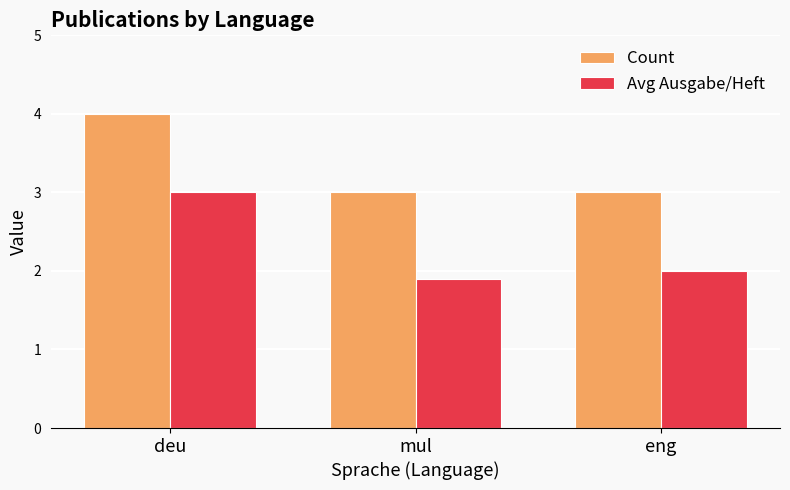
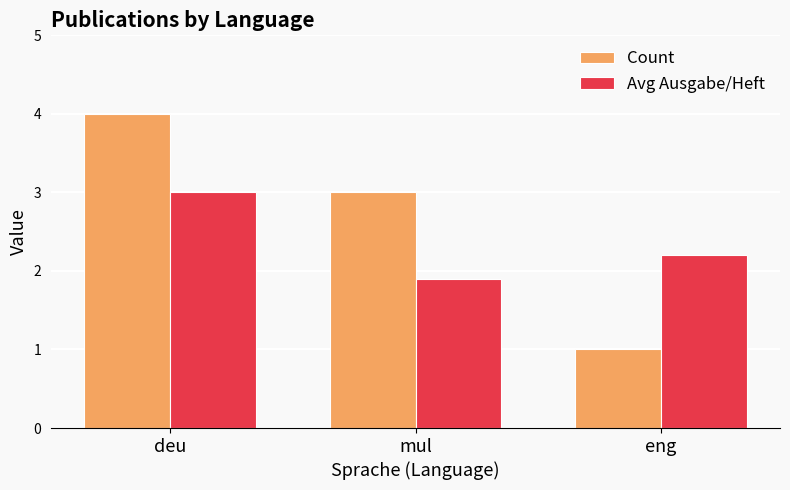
  {
    "Count": {
      "deu": 4,
      "mul": 3,
-     "eng": 3
+     "eng": 1
    },
    "Avg Ausgabe/Heft": {
      "deu": 3.0,
      "mul": 1.9,
-     "eng": 2.0
+     "eng": 2.2
    }
  }
